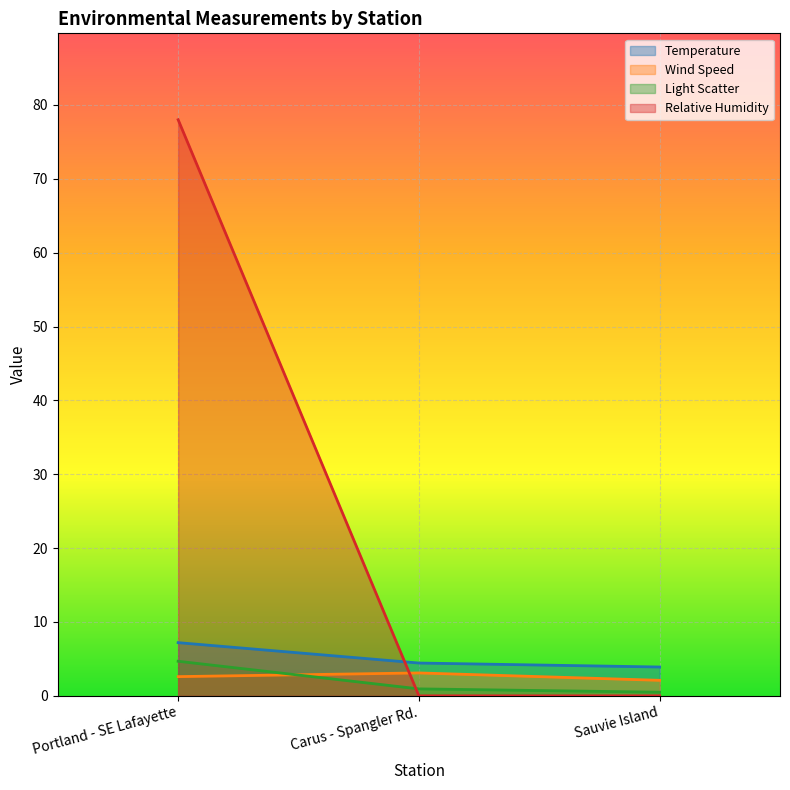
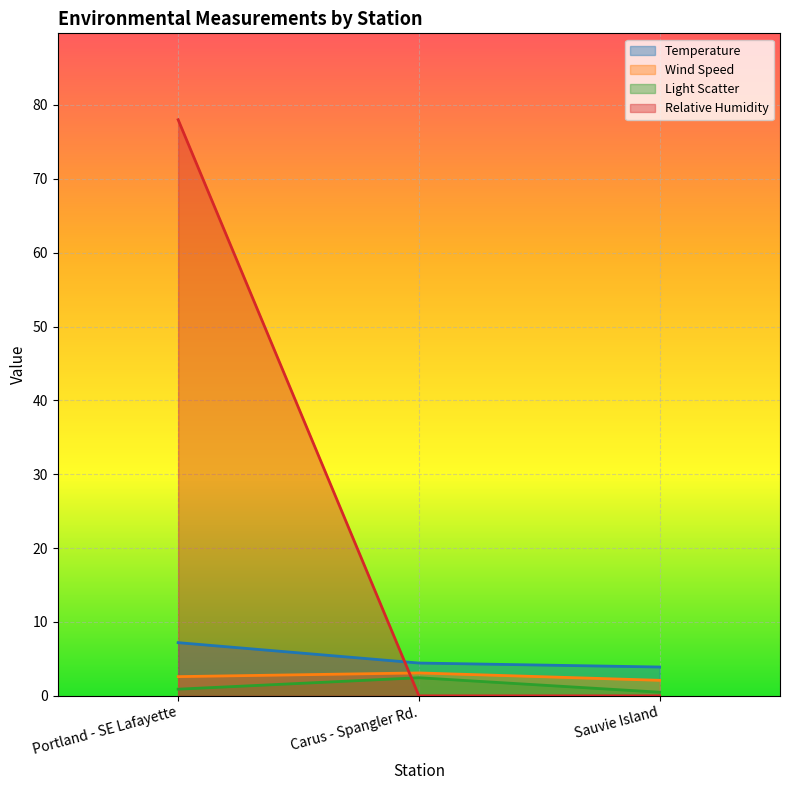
  {
    "Temperature": {
      "Portland - SE Lafayette": 7,
      "Carus - Spangler Rd.": 4,
      "Sauvie Island": 4
    },
    "Light Scatter": {
-     "Portland - SE Lafayette": 5,
-     "Carus - Spangler Rd.": 1,
+     "Portland - SE Lafayette": 1,
+     "Carus - Spangler Rd.": 2,
      "Sauvie Island": 0
    }
  }
